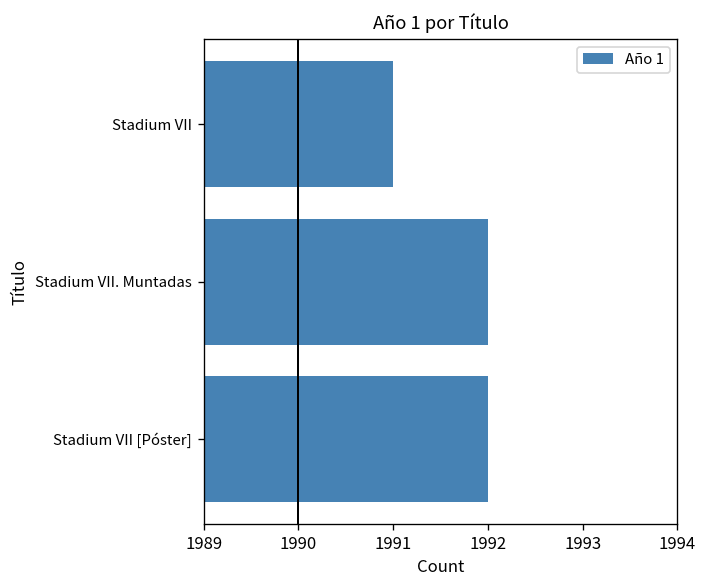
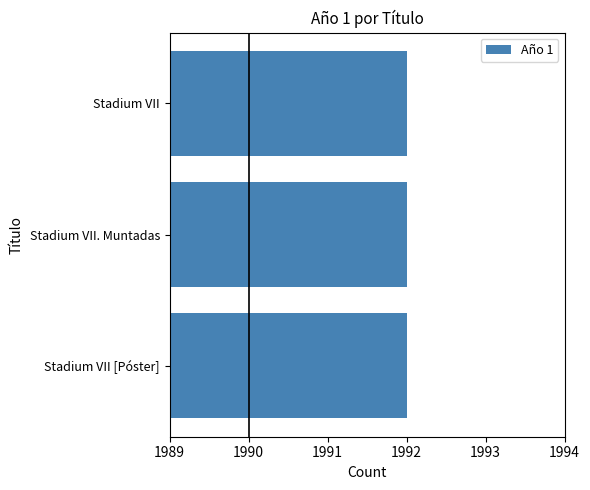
  {
-   "Stadium VII": 1991,
+   "Stadium VII": 1992,
    "Stadium VII. Muntadas": 1992,
    "Stadium VII [Póster]": 1992
  }
